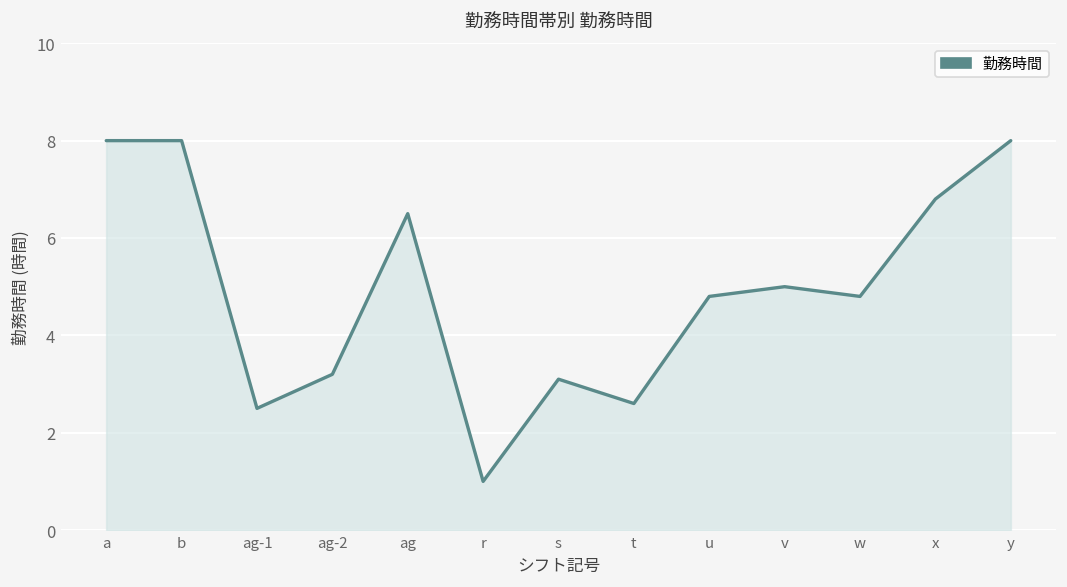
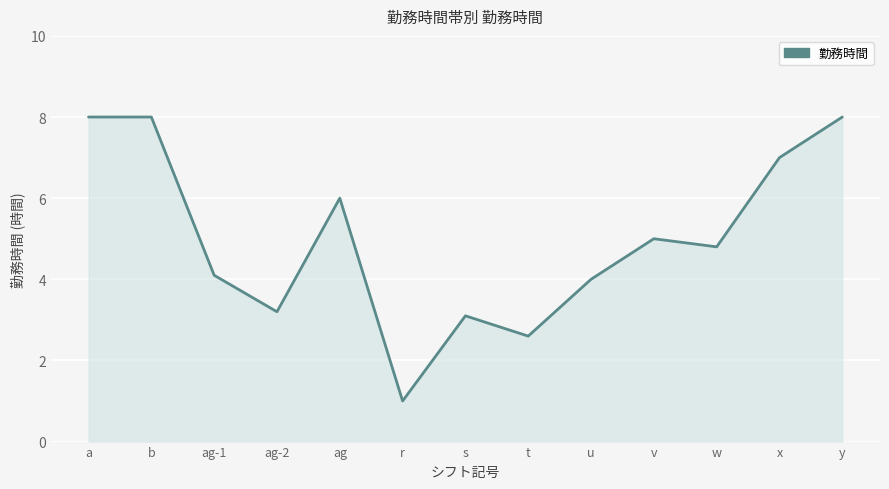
  {
    "a": 8.0,
    "b": 8.0,
-   "ag-1": 2.5,
+   "ag-1": 4.1,
    "ag-2": 3.2,
-   "ag": 6.5,
+   "ag": 6.0,
    "r": 1.0,
    "s": 3.1,
    "t": 2.6,
-   "u": 4.8,
+   "u": 4.0,
    "v": 5.0,
    "w": 4.8,
-   "x": 6.8,
+   "x": 7.0,
    "y": 8.0
  }
